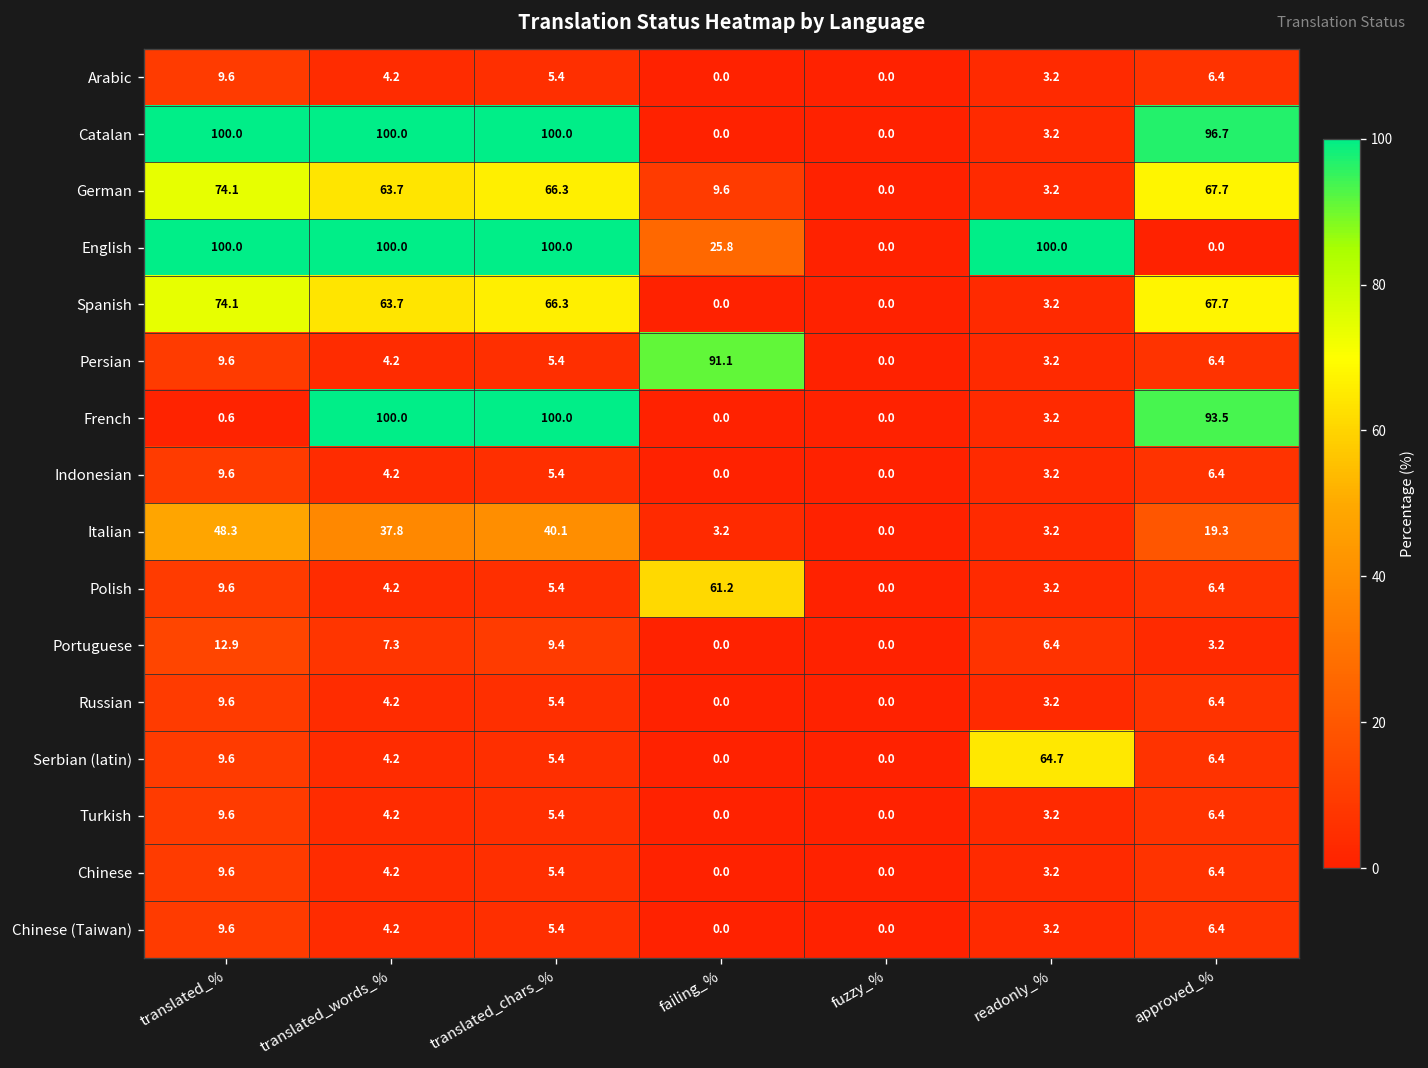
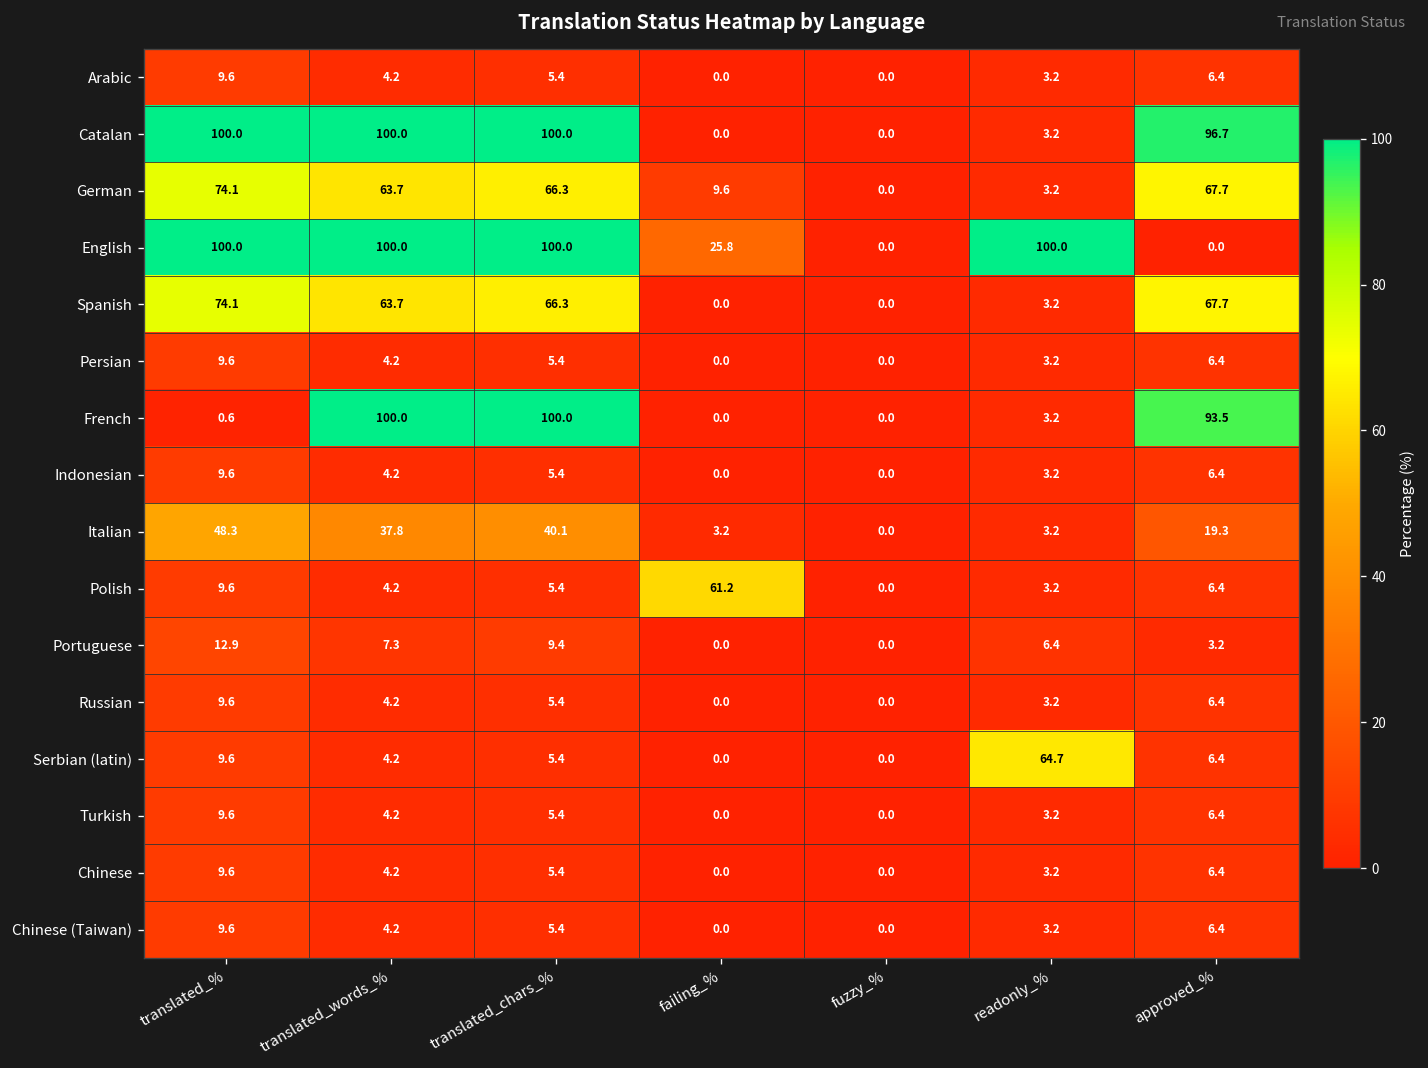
  {
    "Arabic": {
      "translated_%": 9.6,
      "translated_words_%": 4.2,
      "translated_chars_%": 5.4,
      "failing_%": 0.0,
      "fuzzy_%": 0.0,
      "readonly_%": 3.2,
      "approved_%": 6.4
    },
    "Catalan": {
      "translated_%": 100.0,
      "translated_words_%": 100.0,
      "translated_chars_%": 100.0,
      "failing_%": 0.0,
      "fuzzy_%": 0.0,
      "readonly_%": 3.2,
      "approved_%": 96.7
    },
    "German": {
      "translated_%": 74.1,
      "translated_words_%": 63.7,
      "translated_chars_%": 66.3,
      "failing_%": 9.6,
      "fuzzy_%": 0.0,
      "readonly_%": 3.2,
      "approved_%": 67.7
    },
    "English": {
      "translated_%": 100.0,
      "translated_words_%": 100.0,
      "translated_chars_%": 100.0,
      "failing_%": 25.8,
      "fuzzy_%": 0.0,
      "readonly_%": 100.0,
      "approved_%": 0.0
    },
    "Spanish": {
      "translated_%": 74.1,
      "translated_words_%": 63.7,
      "translated_chars_%": 66.3,
      "failing_%": 0.0,
      "fuzzy_%": 0.0,
      "readonly_%": 3.2,
      "approved_%": 67.7
    },
    "Persian": {
      "translated_%": 9.6,
      "translated_words_%": 4.2,
      "translated_chars_%": 5.4,
-     "failing_%": 91.1,
+     "failing_%": 0.0,
      "fuzzy_%": 0.0,
      "readonly_%": 3.2,
      "approved_%": 6.4
    },
    "French": {
      "translated_%": 0.6,
      "translated_words_%": 100.0,
      "translated_chars_%": 100.0,
      "failing_%": 0.0,
      "fuzzy_%": 0.0,
      "readonly_%": 3.2,
      "approved_%": 93.5
    },
    "Indonesian": {
      "translated_%": 9.6,
      "translated_words_%": 4.2,
      "translated_chars_%": 5.4,
      "failing_%": 0.0,
      "fuzzy_%": 0.0,
      "readonly_%": 3.2,
      "approved_%": 6.4
    },
    "Italian": {
      "translated_%": 48.3,
      "translated_words_%": 37.8,
      "translated_chars_%": 40.1,
      "failing_%": 3.2,
      "fuzzy_%": 0.0,
      "readonly_%": 3.2,
      "approved_%": 19.3
    },
    "Polish": {
      "translated_%": 9.6,
      "translated_words_%": 4.2,
      "translated_chars_%": 5.4,
      "failing_%": 61.2,
      "fuzzy_%": 0.0,
      "readonly_%": 3.2,
      "approved_%": 6.4
    },
    "Portuguese": {
      "translated_%": 12.9,
      "translated_words_%": 7.3,
      "translated_chars_%": 9.4,
      "failing_%": 0.0,
      "fuzzy_%": 0.0,
      "readonly_%": 6.4,
      "approved_%": 3.2
    },
    "Russian": {
      "translated_%": 9.6,
      "translated_words_%": 4.2,
      "translated_chars_%": 5.4,
      "failing_%": 0.0,
      "fuzzy_%": 0.0,
      "readonly_%": 3.2,
      "approved_%": 6.4
    },
    "Serbian (latin)": {
      "translated_%": 9.6,
      "translated_words_%": 4.2,
      "translated_chars_%": 5.4,
      "failing_%": 0.0,
      "fuzzy_%": 0.0,
      "readonly_%": 64.7,
      "approved_%": 6.4
    },
    "Turkish": {
      "translated_%": 9.6,
      "translated_words_%": 4.2,
      "translated_chars_%": 5.4,
      "failing_%": 0.0,
      "fuzzy_%": 0.0,
      "readonly_%": 3.2,
      "approved_%": 6.4
    },
    "Chinese": {
      "translated_%": 9.6,
      "translated_words_%": 4.2,
      "translated_chars_%": 5.4,
      "failing_%": 0.0,
      "fuzzy_%": 0.0,
      "readonly_%": 3.2,
      "approved_%": 6.4
    },
    "Chinese (Taiwan)": {
      "translated_%": 9.6,
      "translated_words_%": 4.2,
      "translated_chars_%": 5.4,
      "failing_%": 0.0,
      "fuzzy_%": 0.0,
      "readonly_%": 3.2,
      "approved_%": 6.4
    }
  }
